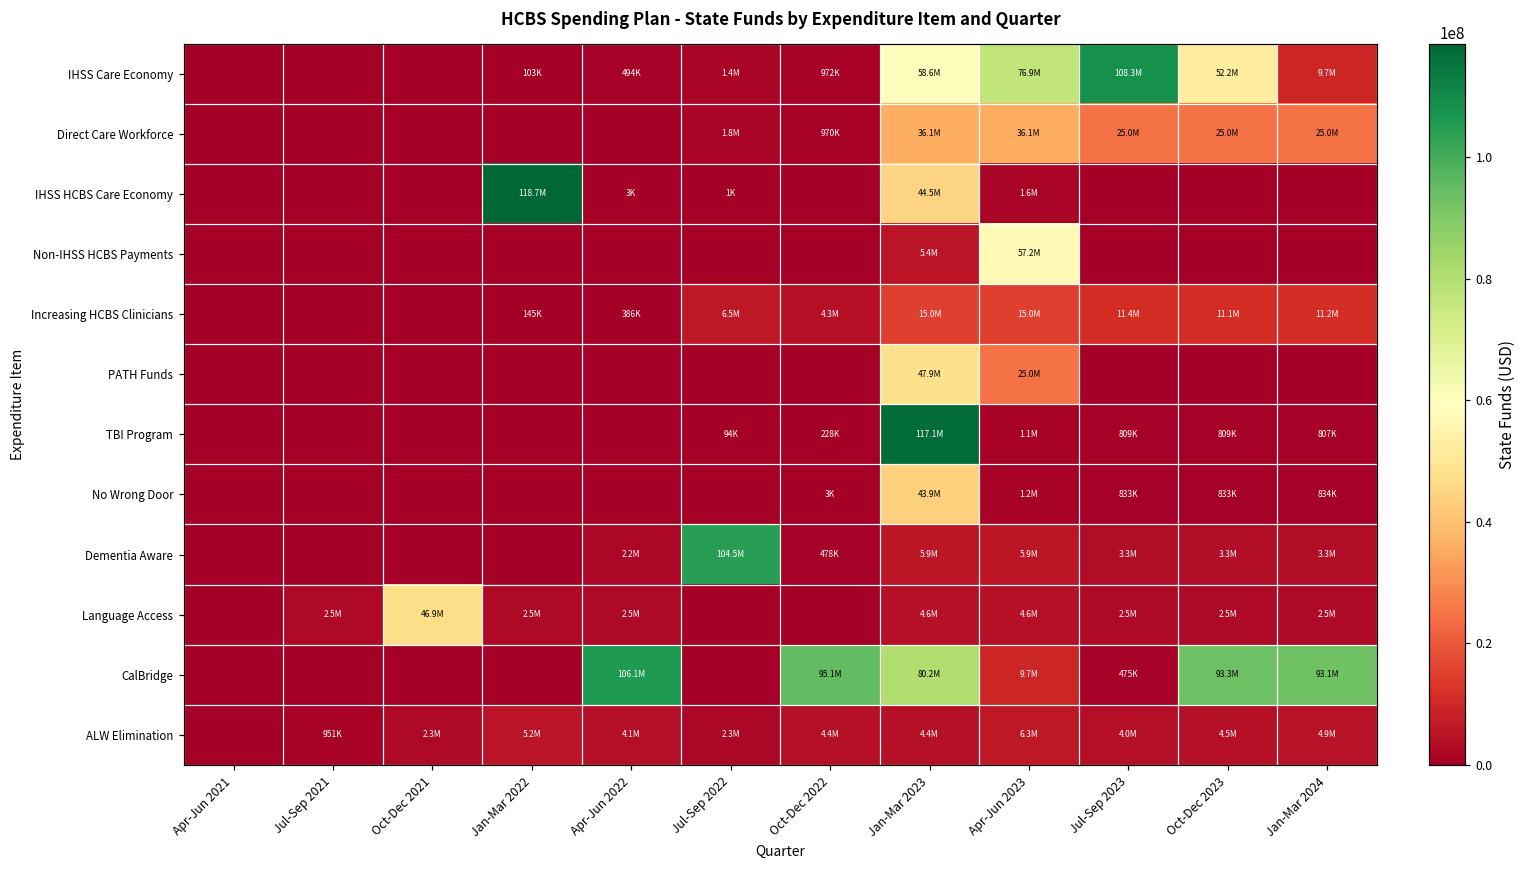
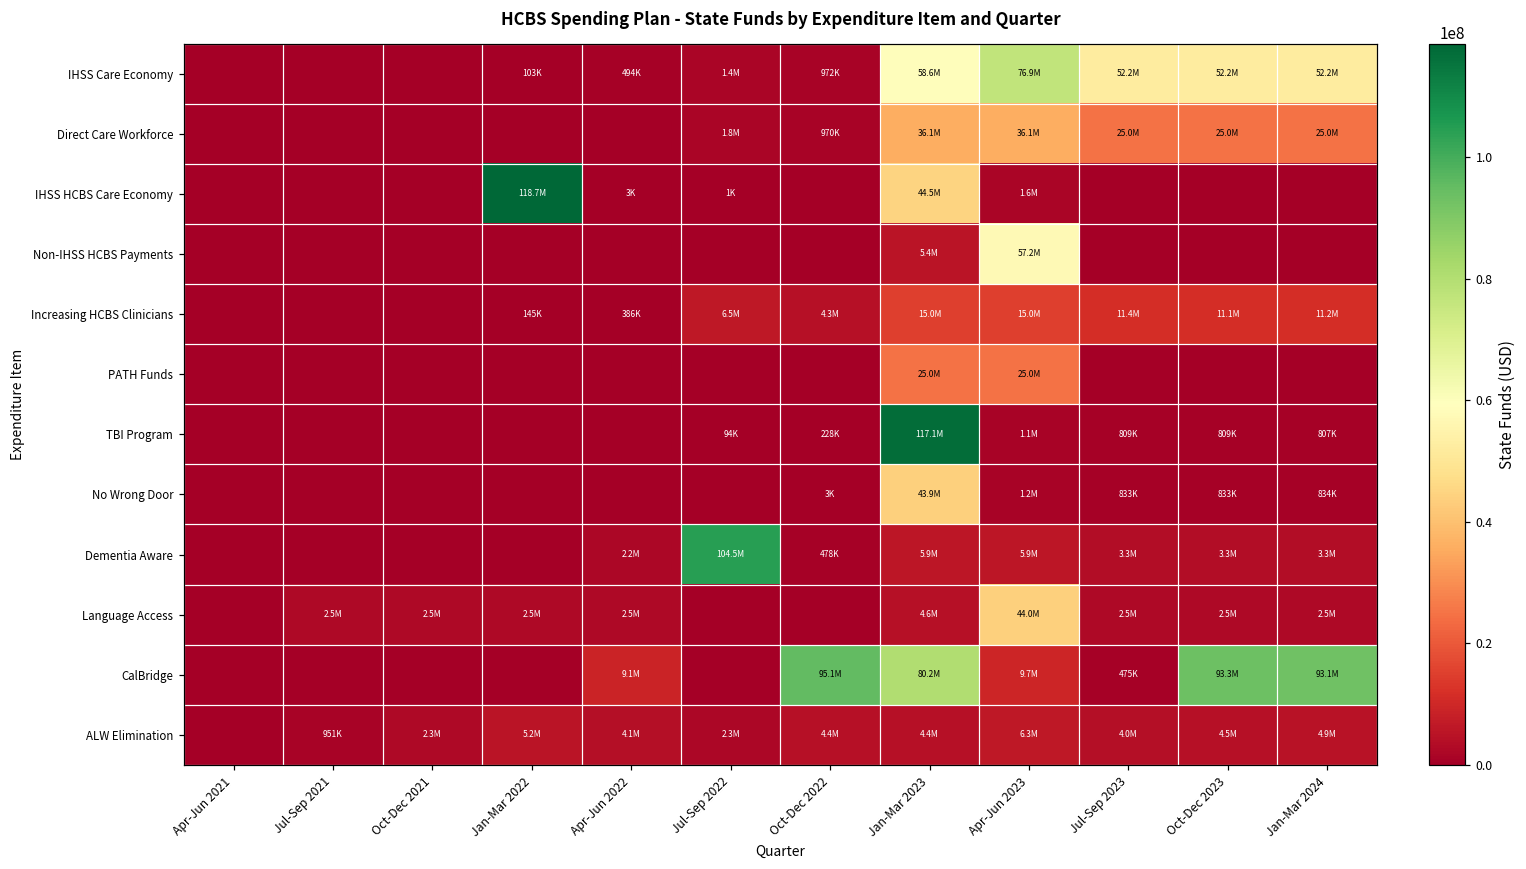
  {
    "IHSS Care Economy": {
      "Jan-Mar 2022": "103K",
      "Apr-Jun 2022": "494K",
      "Jul-Sep 2022": "1.4M",
      "Oct-Dec 2022": "972K",
      "Jan-Mar 2023": "58.6M",
      "Apr-Jun 2023": "76.9M",
-     "Jul-Sep 2023": "108.3M",
+     "Jul-Sep 2023": "52.2M",
      "Oct-Dec 2023": "52.2M",
-     "Jan-Mar 2024": "9.7M"
+     "Jan-Mar 2024": "52.2M"
    },
    "Direct Care Workforce": {
      "Jul-Sep 2022": "1.8M",
      "Oct-Dec 2022": "970K",
      "Jan-Mar 2023": "36.1M",
      "Apr-Jun 2023": "36.1M",
      "Jul-Sep 2023": "25.0M",
      "Oct-Dec 2023": "25.0M",
      "Jan-Mar 2024": "25.0M"
    },
    "IHSS HCBS Care Economy": {
      "Jan-Mar 2022": "118.7M",
      "Apr-Jun 2022": "3K",
      "Jul-Sep 2022": "1K",
      "Jan-Mar 2023": "44.5M",
      "Apr-Jun 2023": "1.6M"
    },
    "Non-IHSS HCBS Payments": {
      "Jan-Mar 2023": "5.4M",
      "Apr-Jun 2023": "57.2M"
    },
    "Increasing HCBS Clinicians": {
      "Jan-Mar 2022": "145K",
      "Apr-Jun 2022": "386K",
      "Jul-Sep 2022": "6.5M",
      "Oct-Dec 2022": "4.3M",
      "Jan-Mar 2023": "15.0M",
      "Apr-Jun 2023": "15.0M",
      "Jul-Sep 2023": "11.4M",
      "Oct-Dec 2023": "11.1M",
      "Jan-Mar 2024": "11.2M"
    },
    "PATH Funds": {
-     "Jan-Mar 2023": "47.9M",
+     "Jan-Mar 2023": "25.0M",
      "Apr-Jun 2023": "25.0M"
    },
    "TBI Program": {
      "Jul-Sep 2022": "94K",
      "Oct-Dec 2022": "228K",
      "Jan-Mar 2023": "117.1M",
      "Apr-Jun 2023": "1.1M",
      "Jul-Sep 2023": "809K",
      "Oct-Dec 2023": "809K",
      "Jan-Mar 2024": "807K"
    },
    "No Wrong Door": {
      "Oct-Dec 2022": "3K",
      "Jan-Mar 2023": "43.9M",
      "Apr-Jun 2023": "1.2M",
      "Jul-Sep 2023": "833K",
      "Oct-Dec 2023": "833K",
      "Jan-Mar 2024": "834K"
    },
    "Dementia Aware": {
      "Apr-Jun 2022": "2.2M",
      "Jul-Sep 2022": "104.5M",
      "Oct-Dec 2022": "478K",
      "Jan-Mar 2023": "5.9M",
      "Apr-Jun 2023": "5.9M",
      "Jul-Sep 2023": "3.3M",
      "Oct-Dec 2023": "3.3M",
      "Jan-Mar 2024": "3.3M"
    },
    "Language Access": {
      "Jul-Sep 2021": "2.5M",
-     "Oct-Dec 2021": "46.9M",
+     "Oct-Dec 2021": "2.5M",
      "Jan-Mar 2022": "2.5M",
      "Apr-Jun 2022": "2.5M",
      "Jan-Mar 2023": "4.6M",
-     "Apr-Jun 2023": "4.6M",
+     "Apr-Jun 2023": "44.0M",
      "Jul-Sep 2023": "2.5M",
      "Oct-Dec 2023": "2.5M",
      "Jan-Mar 2024": "2.5M"
    },
    "CalBridge": {
-     "Apr-Jun 2022": "106.1M",
+     "Apr-Jun 2022": "9.1M",
      "Oct-Dec 2022": "95.1M",
      "Jan-Mar 2023": "80.2M",
      "Apr-Jun 2023": "9.7M",
      "Jul-Sep 2023": "475K",
      "Oct-Dec 2023": "93.3M",
      "Jan-Mar 2024": "93.1M"
    },
    "ALW Elimination": {
      "Jul-Sep 2021": "951K",
      "Oct-Dec 2021": "2.3M",
      "Jan-Mar 2022": "5.2M",
      "Apr-Jun 2022": "4.1M",
      "Jul-Sep 2022": "2.3M",
      "Oct-Dec 2022": "4.4M",
      "Jan-Mar 2023": "4.4M",
      "Apr-Jun 2023": "6.3M",
      "Jul-Sep 2023": "4.0M",
      "Oct-Dec 2023": "4.5M",
      "Jan-Mar 2024": "4.9M"
    }
  }
